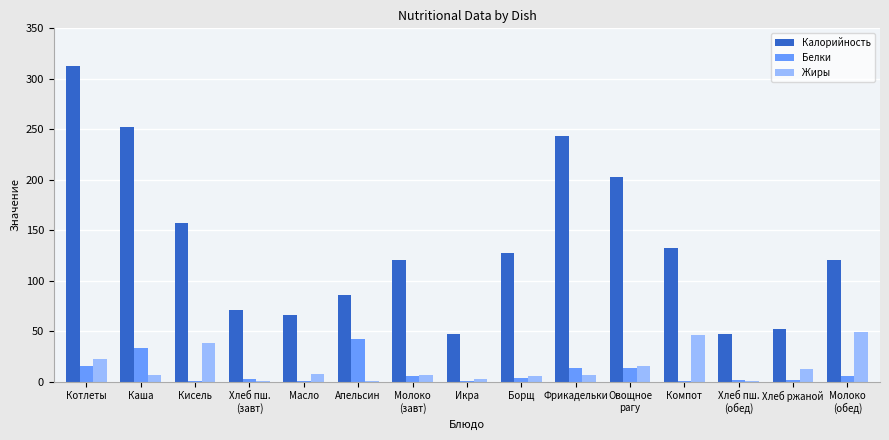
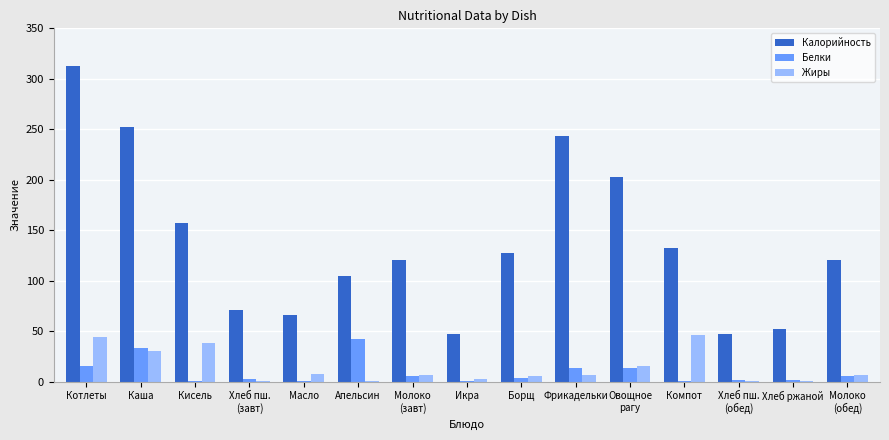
  {
    "Калорийность": {
      "Котлеты": 313,
      "Каша": 252,
      "Кисель": 158,
      "Хлеб пш. (завт)": 71,
      "Масло": 66,
-     "Апельсин": 86,
+     "Апельсин": 105,
      "Молоко (завт)": 120,
      "Икра": 47,
      "Борщ": 128,
      "Фрикадельки": 244,
      "Овощное рагу": 203,
      "Компот": 133,
      "Хлеб пш. (обед)": 47,
      "Хлеб ржаной": 52,
      "Молоко (обед)": 120
    },
    "Белки": {
      "Котлеты": 15,
      "Каша": 33,
      "Апельсин": 43,
      "Молоко (завт)": 6,
      "Борщ": 4,
      "Фрикадельки": 13,
      "Овощное рагу": 13,
      "Молоко (обед)": 6
    },
    "Жиры": {
-     "Котлеты": 22,
-     "Каша": 6,
+     "Котлеты": 44,
+     "Каша": 30,
      "Кисель": 39,
      "Масло": 7,
      "Молоко (завт)": 6,
      "Икра": 3,
      "Борщ": 5,
      "Фрикадельки": 6,
      "Овощное рагу": 16,
      "Компот": 46,
-     "Хлеб ржаной": 13,
-     "Молоко (обед)": 49
+     "Хлеб ржаной": 0,
+     "Молоко (обед)": 6
    }
  }
